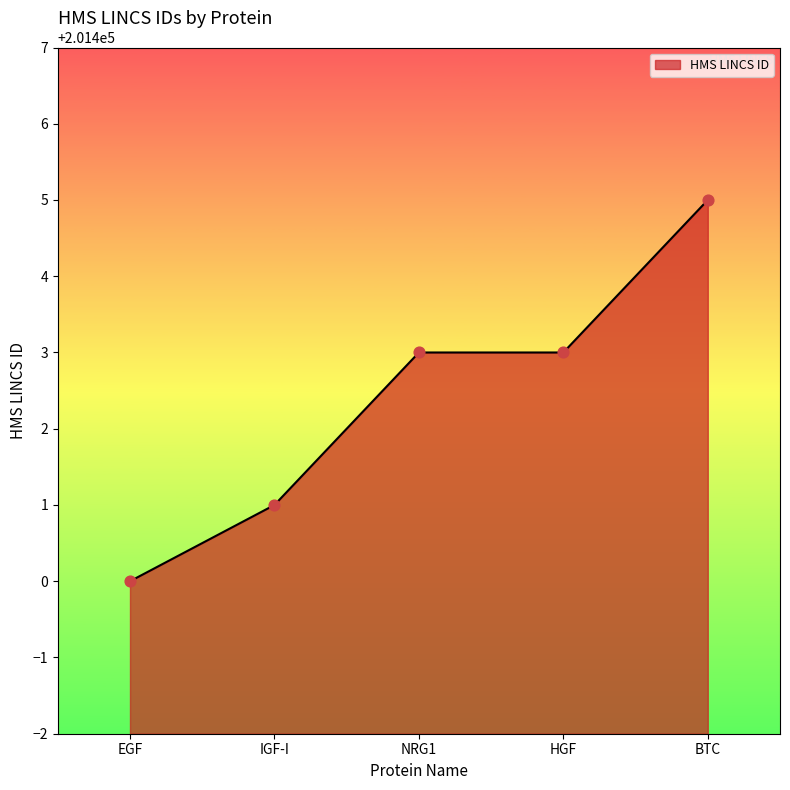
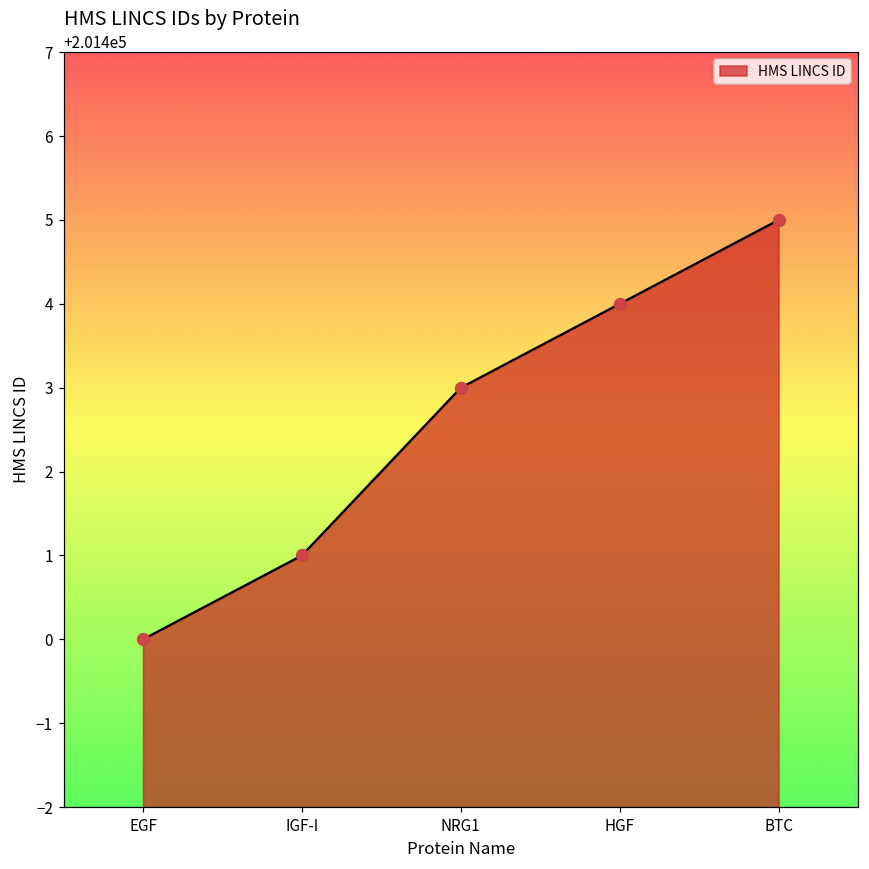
  {
    "EGF": 201400,
    "IGF-I": 201401,
    "NRG1": 201403,
-   "HGF": 201403,
+   "HGF": 201404,
    "BTC": 201405
  }
